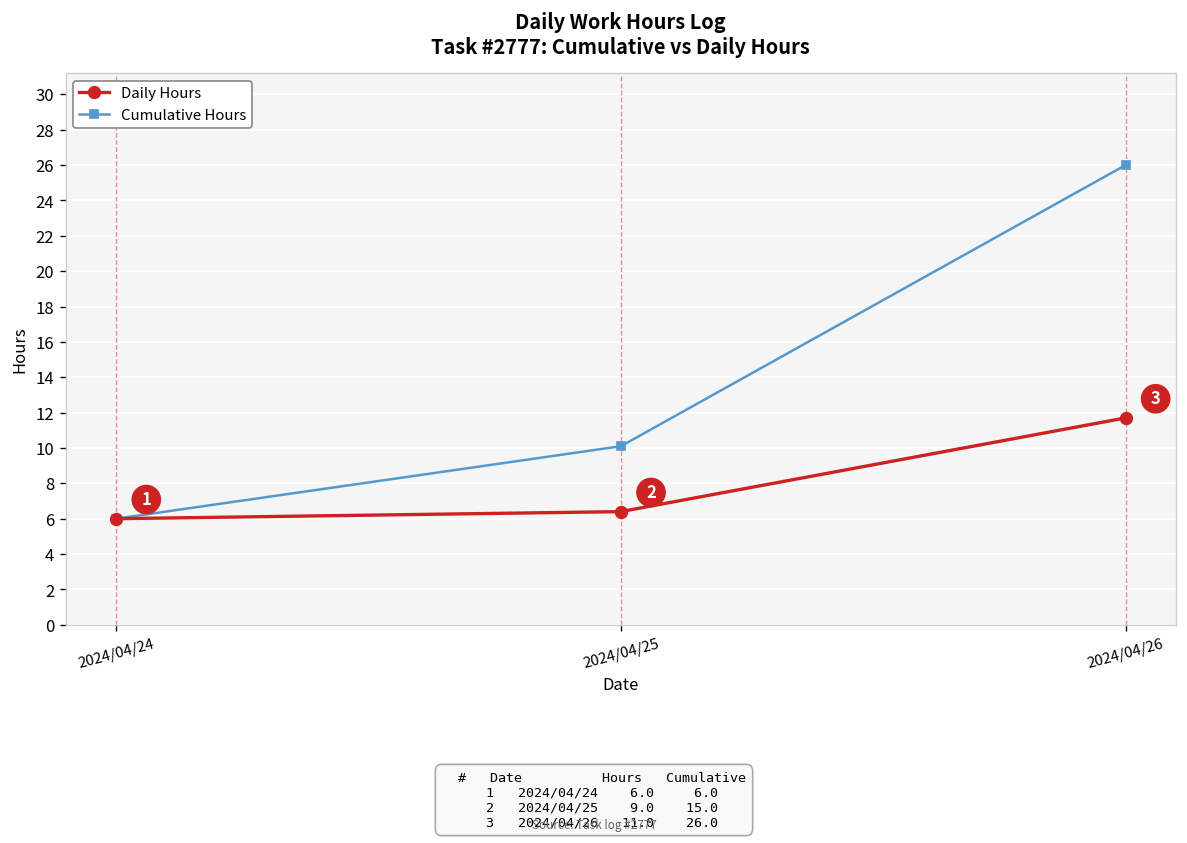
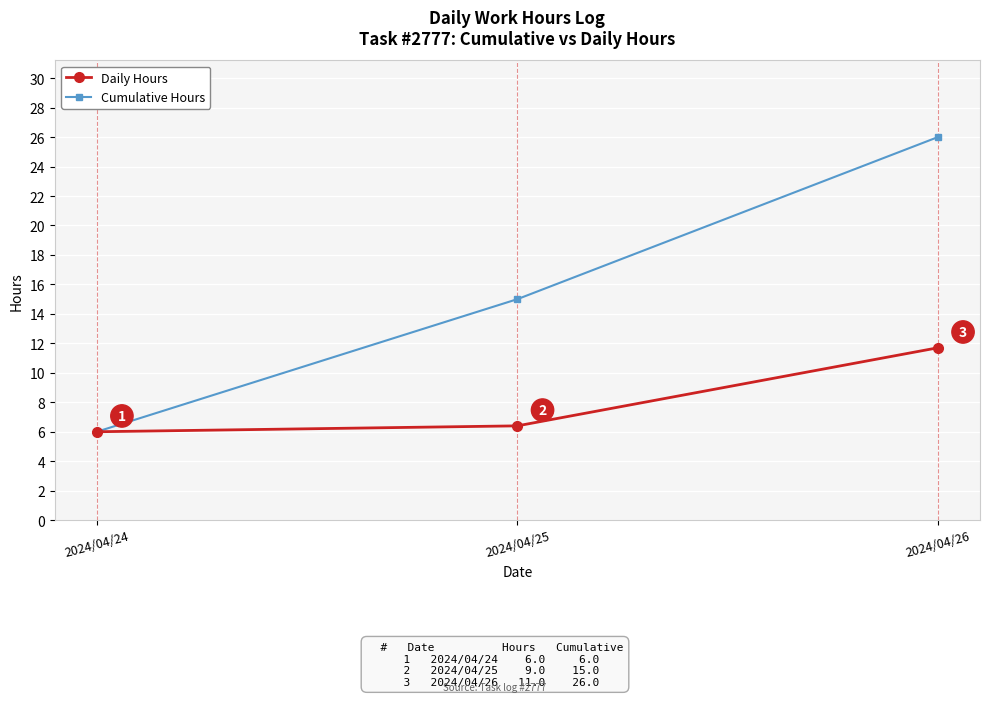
  {
    "Cumulative Hours": {
-     "2024/04/25": 10.1,
+     "2024/04/25": 15.0,
      "2024/04/26": 26.0
    }
  }
